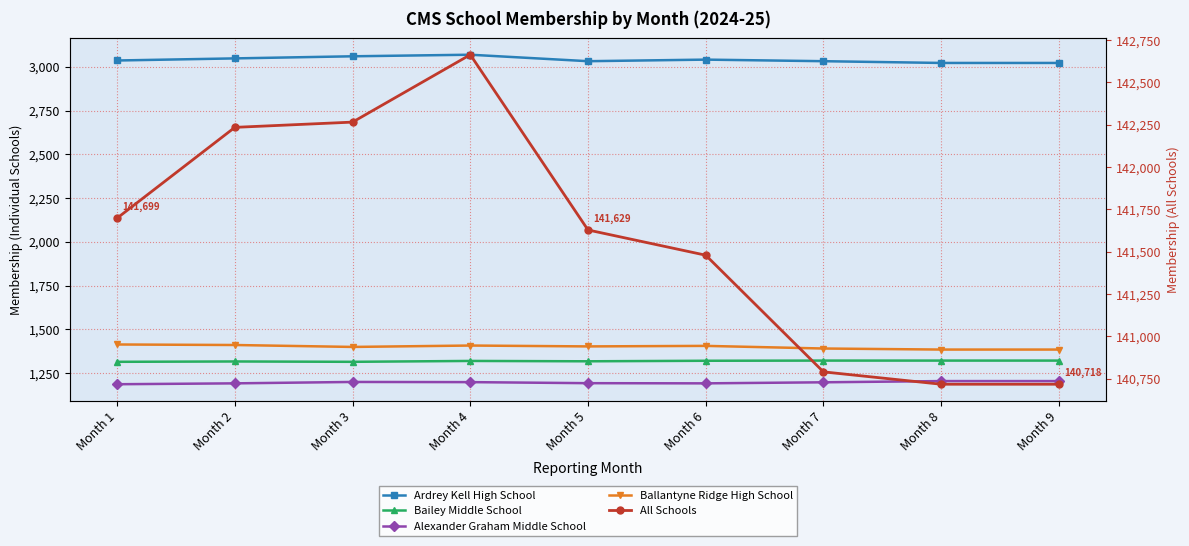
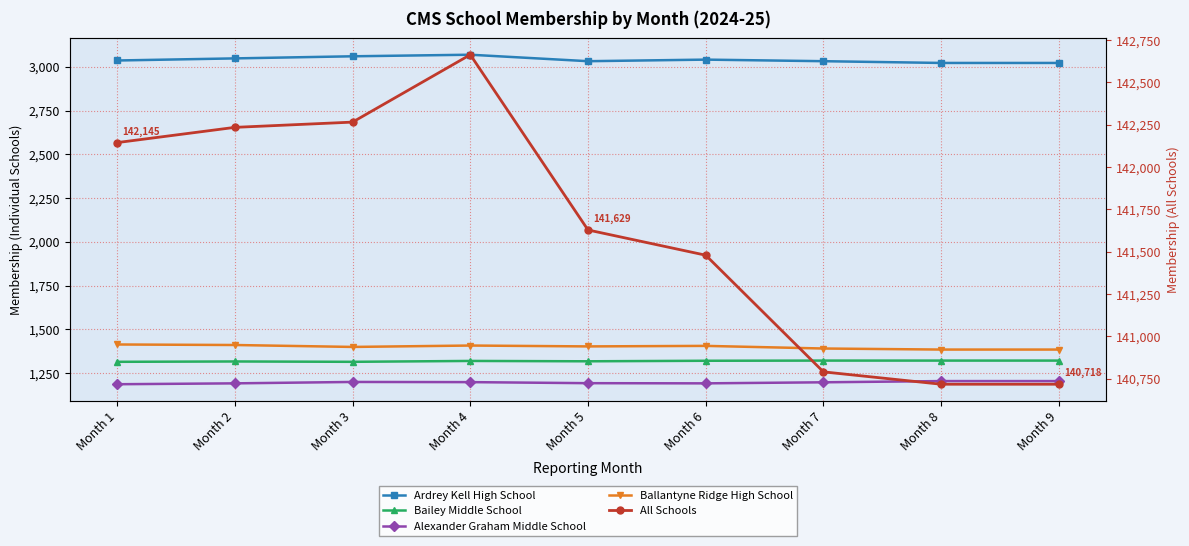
  {
    "All Schools": {
-     "Month 1": "141,699",
+     "Month 1": "142,145",
      "Month 5": "141,629",
      "Month 9": "140,718"
    }
  }
